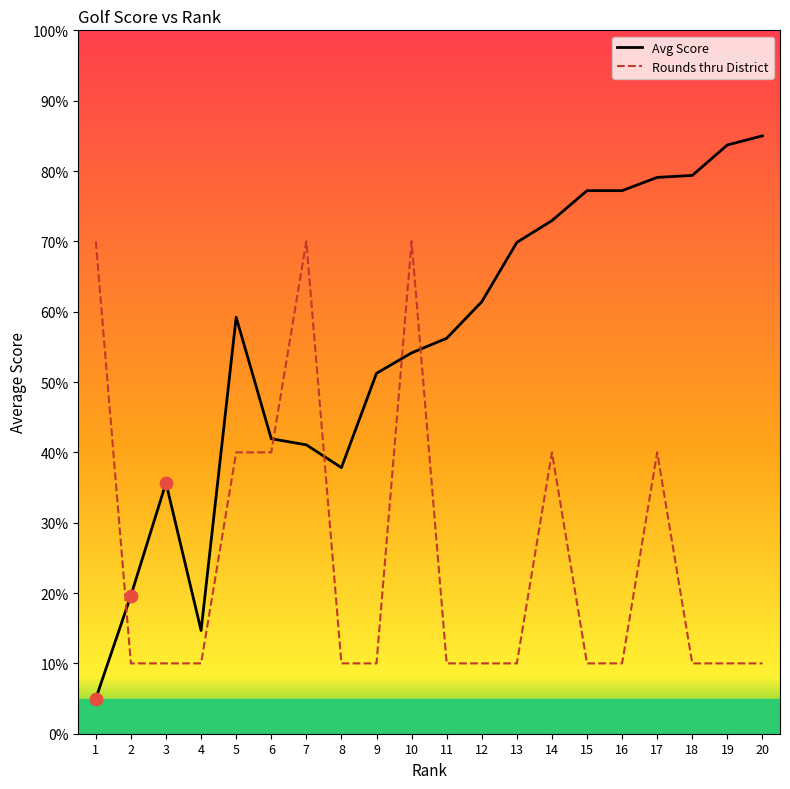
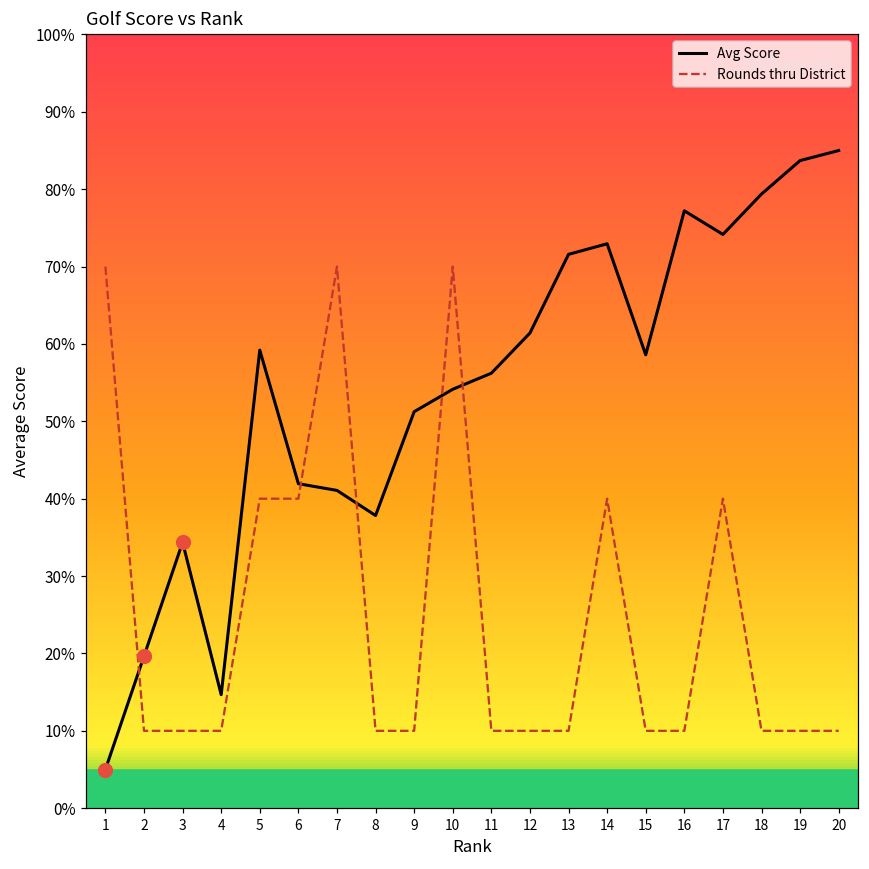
  {
    "Avg Score": {
-     "3": "36%",
+     "3": "34%",
      "4": "15%",
      "5": "59%",
      "6": "42%",
      "7": "41%",
      "8": "38%",
      "9": "51%",
      "10": "54%",
      "11": "56%",
      "12": "61%",
-     "13": "70%",
+     "13": "72%",
      "14": "73%",
-     "15": "77%",
+     "15": "59%",
      "16": "77%",
-     "17": "79%",
+     "17": "74%",
      "18": "79%",
      "19": "84%",
      "20": "85%"
    }
  }
